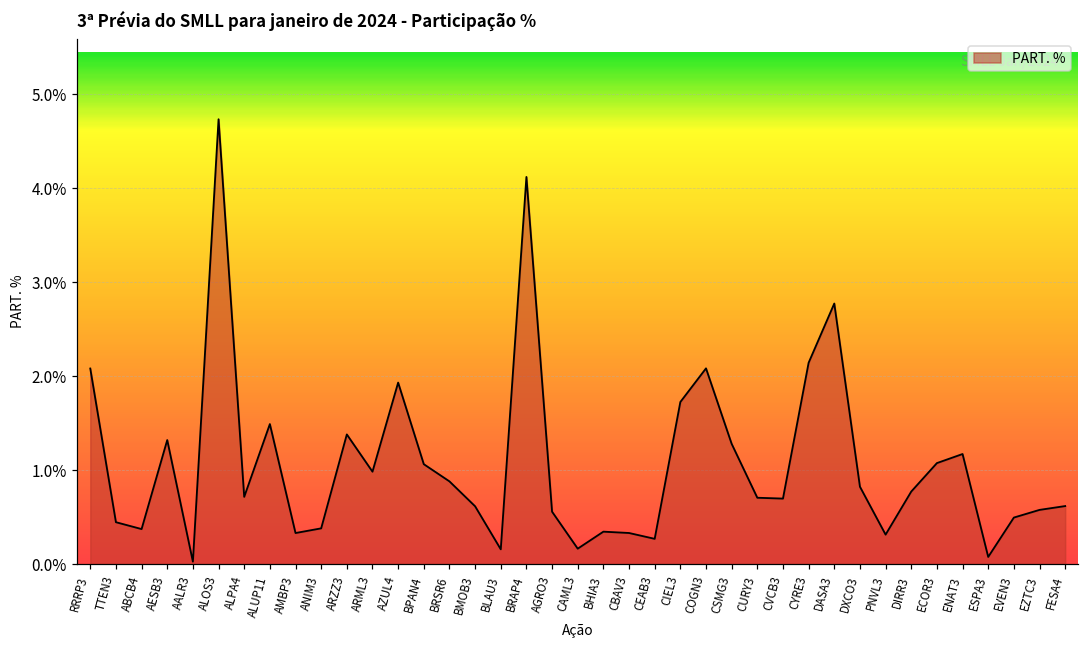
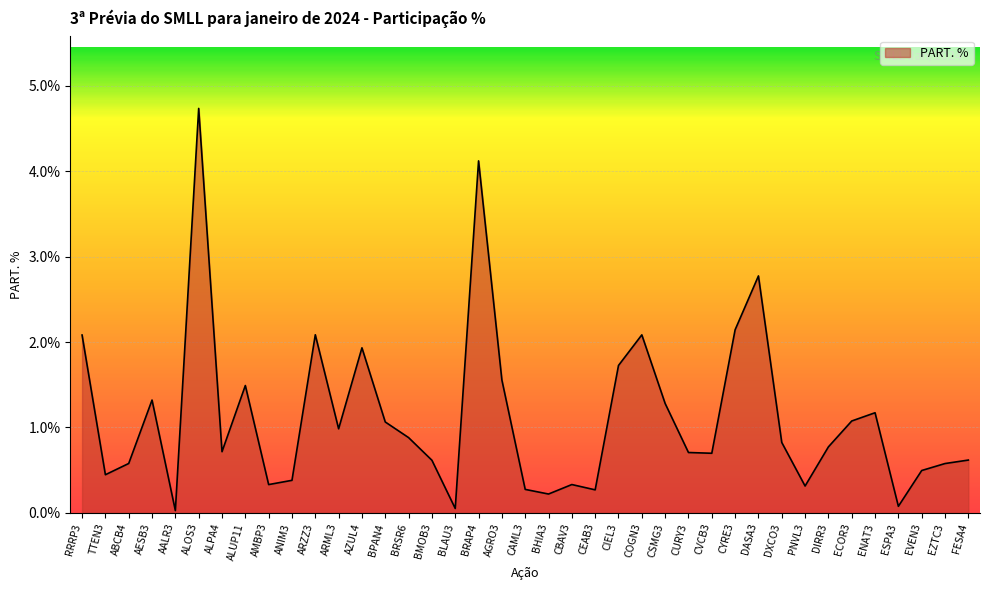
  {
    "RRRP3": "2.1%",
    "TTEN3": "0.4%",
-   "ABCB4": "0.4%",
+   "ABCB4": "0.6%",
    "AESB3": "1.3%",
    "AALR3": "0.0%",
    "ALOS3": "4.7%",
    "ALPA4": "0.7%",
    "ALUP11": "1.5%",
    "AMBP3": "0.3%",
    "ANIM3": "0.4%",
-   "ARZZ3": "1.4%",
+   "ARZZ3": "2.1%",
    "ARML3": "1.0%",
    "AZUL4": "1.9%",
    "BPAN4": "1.1%",
    "BRSR6": "0.9%",
    "BMOB3": "0.6%",
-   "BLAU3": "0.2%",
+   "BLAU3": "0.1%",
    "BRAP4": "4.1%",
-   "AGRO3": "0.6%",
-   "CAML3": "0.2%",
-   "BHIA3": "0.3%",
+   "AGRO3": "1.6%",
+   "CAML3": "0.3%",
+   "BHIA3": "0.2%",
    "CBAV3": "0.3%",
    "CEAB3": "0.3%",
    "CIEL3": "1.7%",
    "COGN3": "2.1%",
    "CSMG3": "1.3%",
    "CURY3": "0.7%",
    "CVCB3": "0.7%",
    "CYRE3": "2.1%",
    "DASA3": "2.8%",
    "DXCO3": "0.8%",
    "PNVL3": "0.3%",
    "DIRR3": "0.8%",
    "ECOR3": "1.1%",
    "ENAT3": "1.2%",
    "ESPA3": "0.1%",
    "EVEN3": "0.5%",
    "EZTC3": "0.6%",
    "FESA4": "0.6%"
  }
